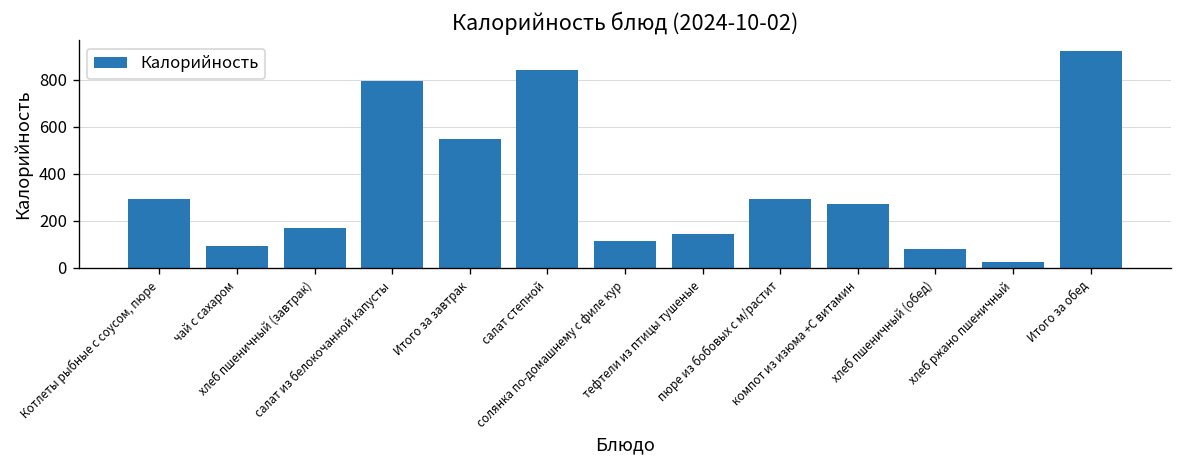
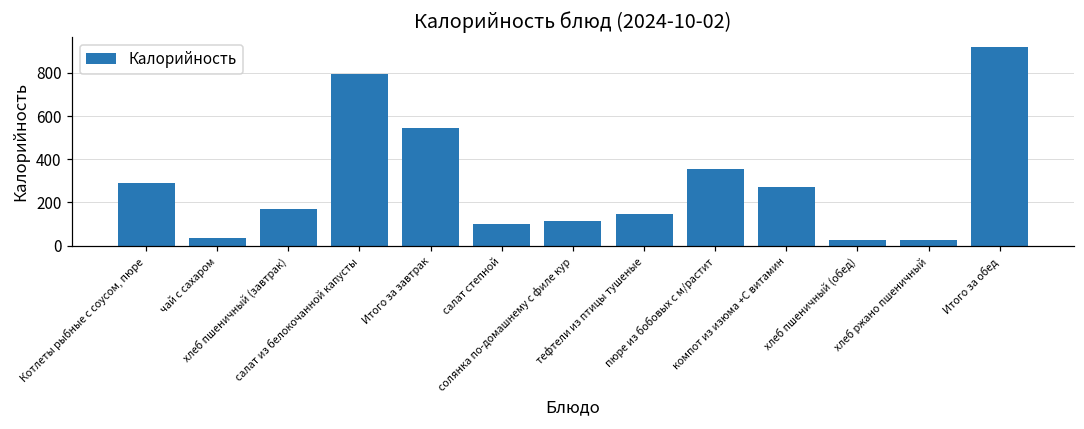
  {
    "Котлеты рыбные с соусом, пюре": 290,
-   "чай с сахаром": 90,
+   "чай с сахаром": 40,
    "хлеб пшеничный (завтрак)": 170,
    "салат из белокочанной капусты": 800,
    "Итого за завтрак": 550,
-   "салат степной": 840,
+   "салат степной": 100,
    "солянка по-домашнему с филе кур": 120,
    "тефтели из птицы тушеные": 150,
-   "пюре из бобовых с м/растит": 290,
+   "пюре из бобовых с м/растит": 360,
    "компот из изюма +С витамин": 270,
-   "хлеб пшеничный (обед)": 80,
+   "хлеб пшеничный (обед)": 30,
    "хлеб ржано пшеничный": 30,
    "Итого за обед": 920
  }
